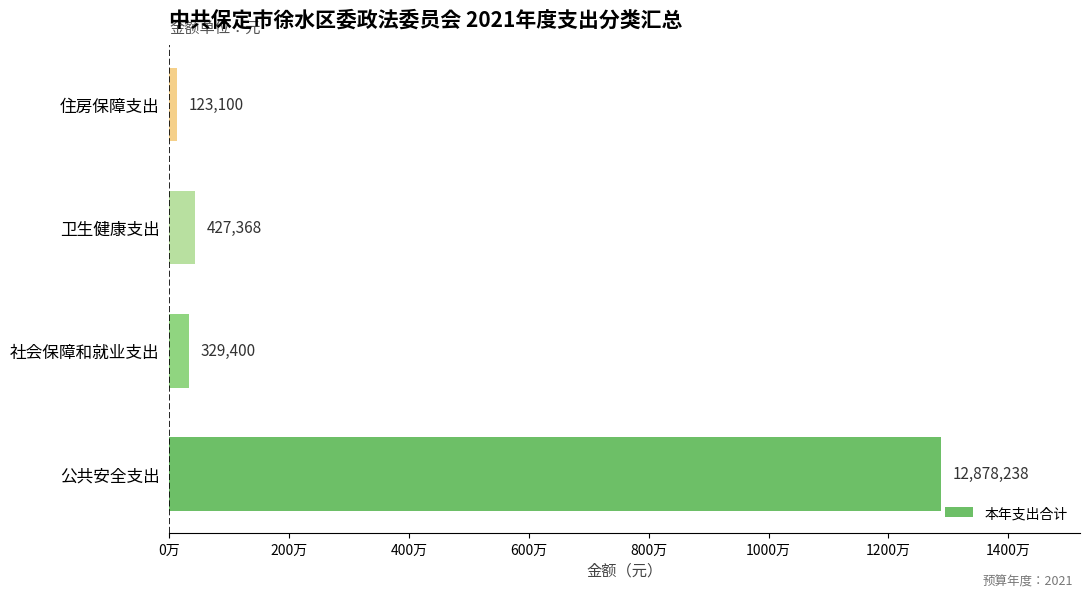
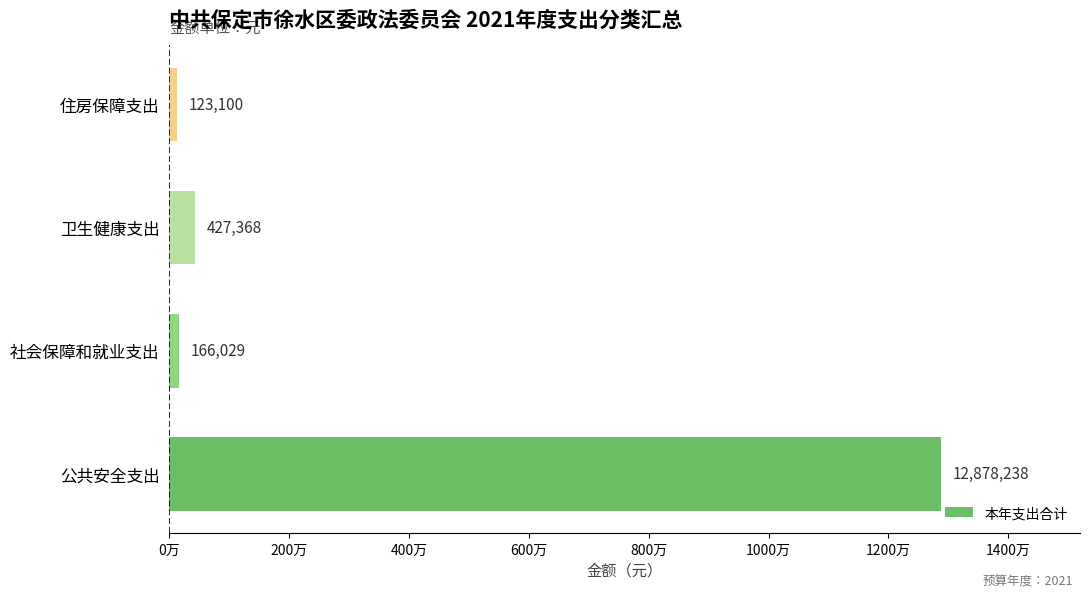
  {
    "住房保障支出": "123,100",
    "卫生健康支出": "427,368",
-   "社会保障和就业支出": "329,400",
+   "社会保障和就业支出": "166,029",
    "公共安全支出": "12,878,238"
  }
